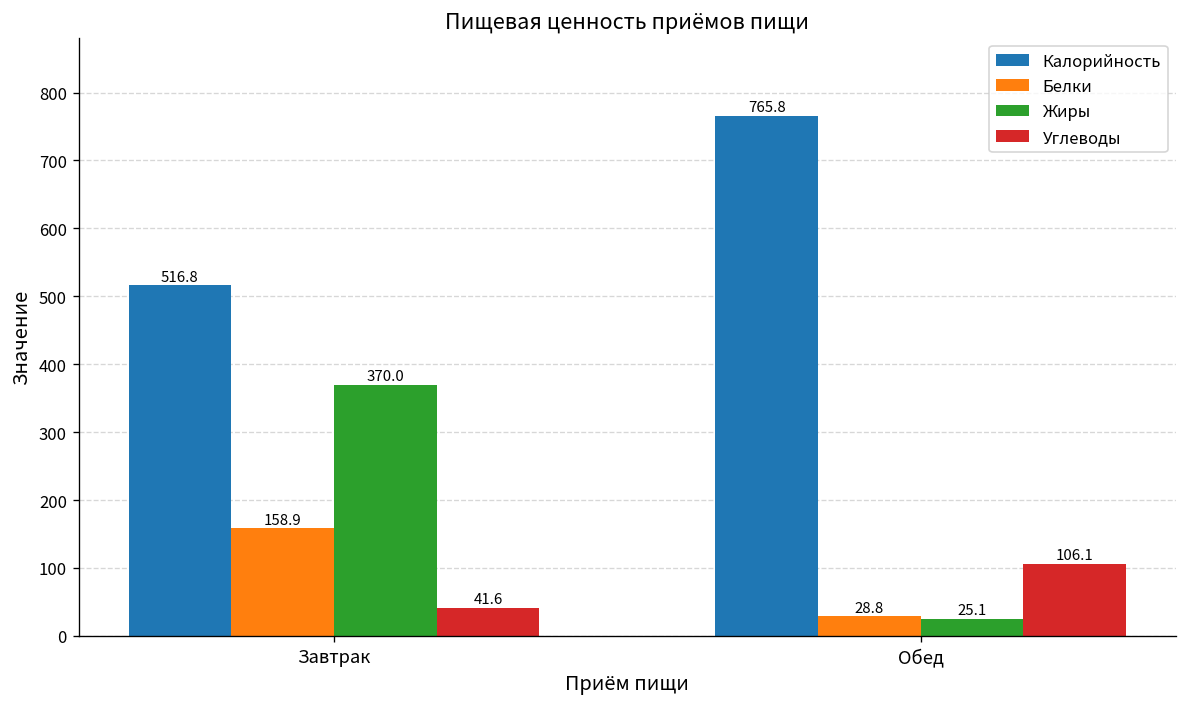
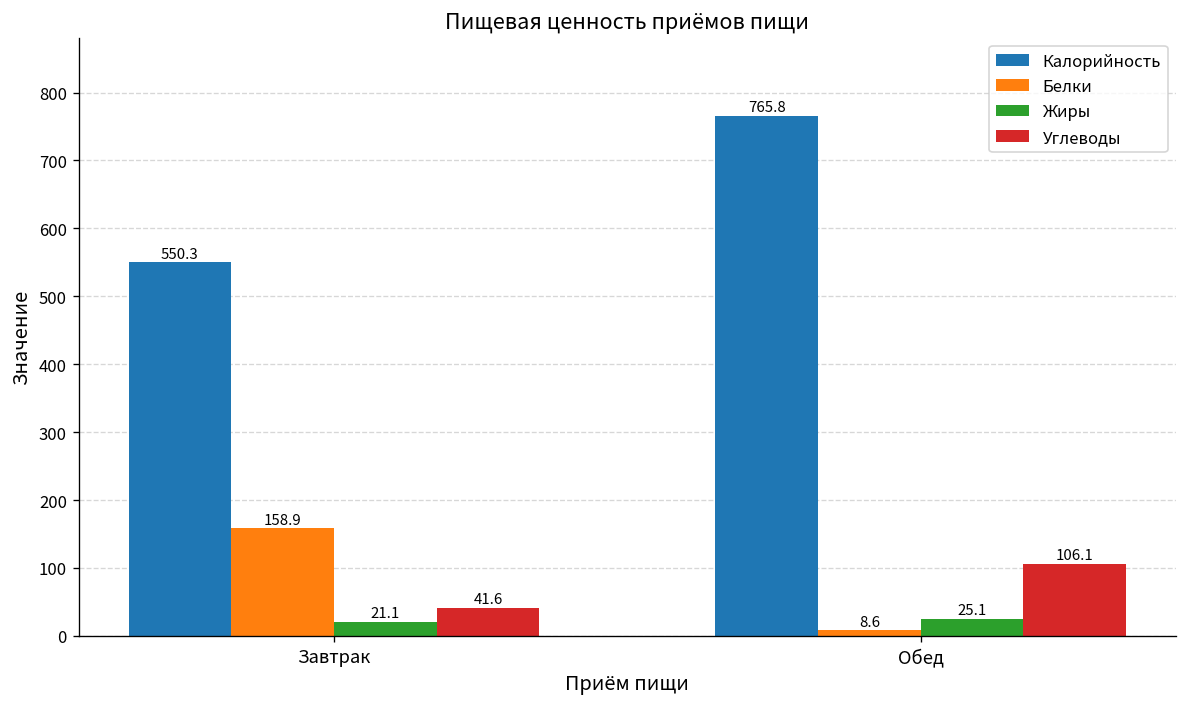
  {
    "Калорийность": {
-     "Завтрак": 516.8,
+     "Завтрак": 550.3,
      "Обед": 765.8
    },
    "Белки": {
      "Завтрак": 158.9,
-     "Обед": 28.8
+     "Обед": 8.6
    },
    "Жиры": {
-     "Завтрак": 370.0,
+     "Завтрак": 21.1,
      "Обед": 25.1
    },
    "Углеводы": {
      "Завтрак": 41.6,
      "Обед": 106.1
    }
  }
